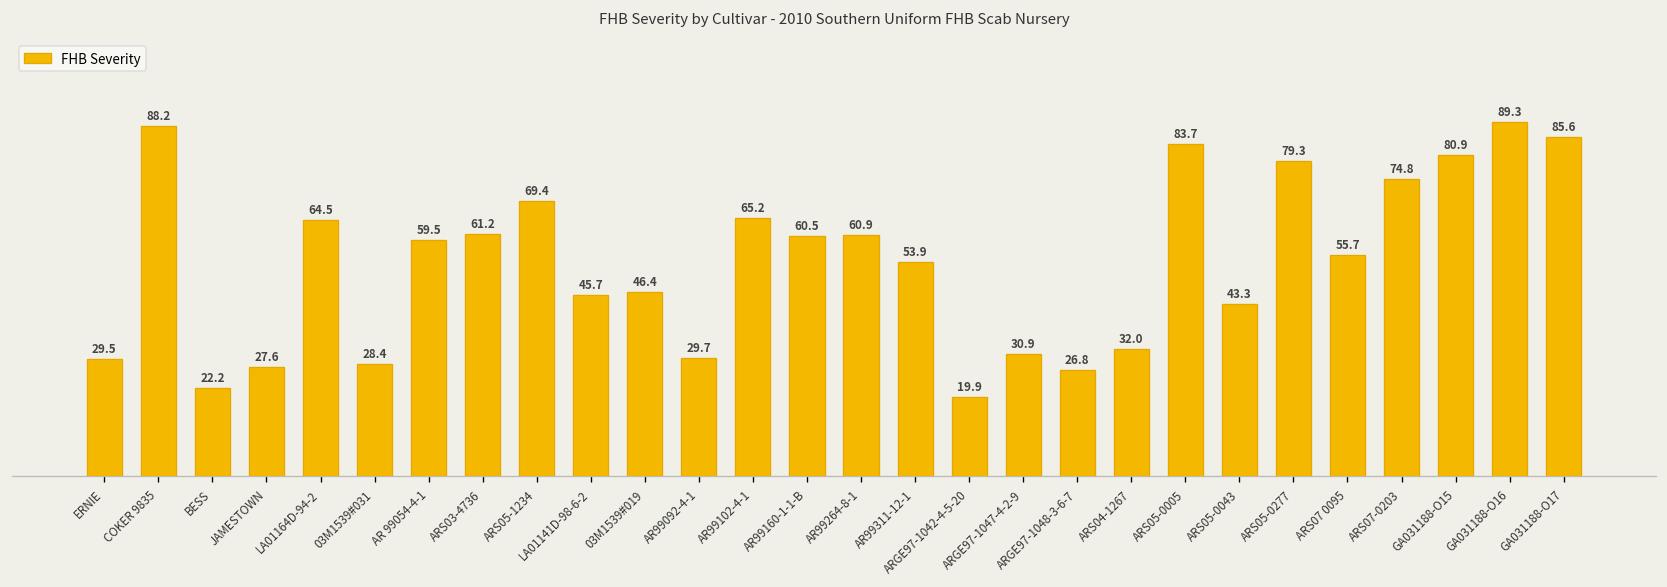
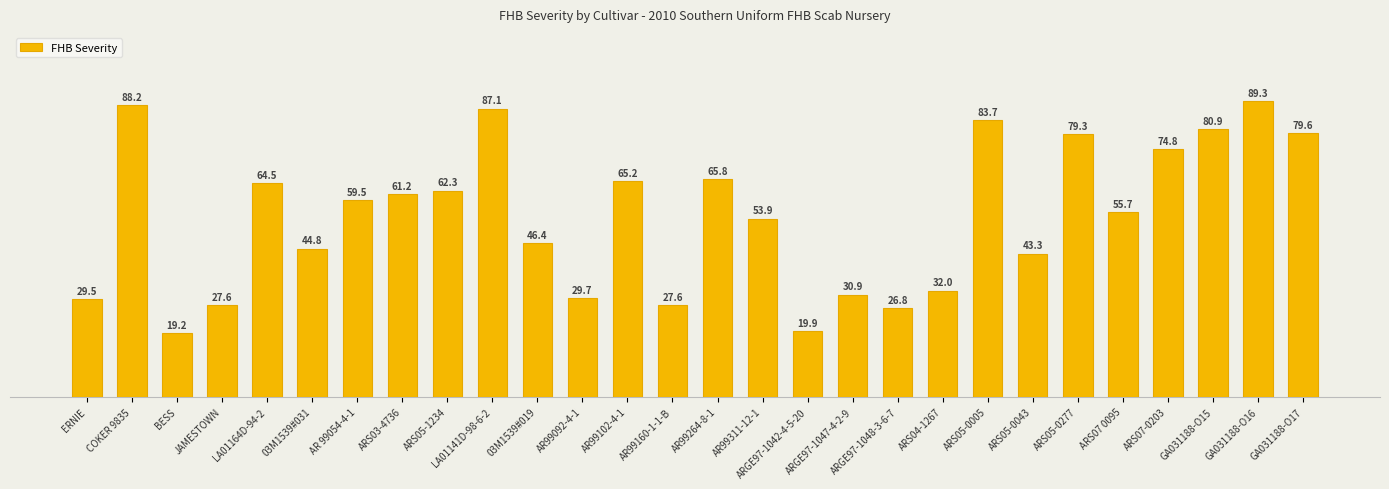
  {
    "ERNIE": 29.5,
    "COKER 9835": 88.2,
-   "BESS": 22.2,
+   "BESS": 19.2,
    "JAMESTOWN": 27.6,
    "LA01164D-94-2": 64.5,
-   "03M1539#031": 28.4,
+   "03M1539#031": 44.8,
    "AR 99054-4-1": 59.5,
    "ARS03-4736": 61.2,
-   "ARS05-1234": 69.4,
-   "LA01141D-98-6-2": 45.7,
+   "ARS05-1234": 62.3,
+   "LA01141D-98-6-2": 87.1,
    "03M1539#019": 46.4,
    "AR99092-4-1": 29.7,
    "AR99102-4-1": 65.2,
-   "AR99160-1-1-B": 60.5,
-   "AR99264-8-1": 60.9,
+   "AR99160-1-1-B": 27.6,
+   "AR99264-8-1": 65.8,
    "AR99311-12-1": 53.9,
    "ARGE97-1042-4-5-20": 19.9,
    "ARGE97-1047-4-2-9": 30.9,
    "ARGE97-1048-3-6-7": 26.8,
    "ARS04-1267": 32.0,
    "ARS05-0005": 83.7,
    "ARS05-0043": 43.3,
    "ARS05-0277": 79.3,
    "ARS07 0095": 55.7,
    "ARS07-0203": 74.8,
    "GA031188-O15": 80.9,
    "GA031188-O16": 89.3,
-   "GA031188-O17": 85.6
+   "GA031188-O17": 79.6
  }
